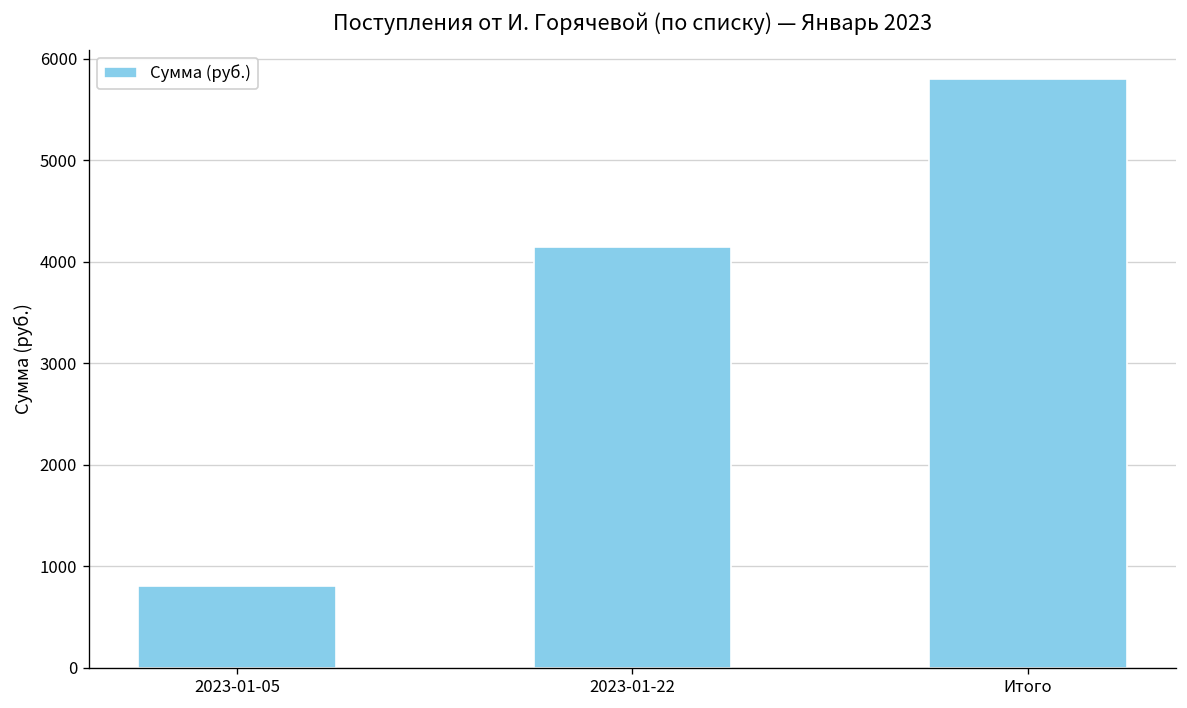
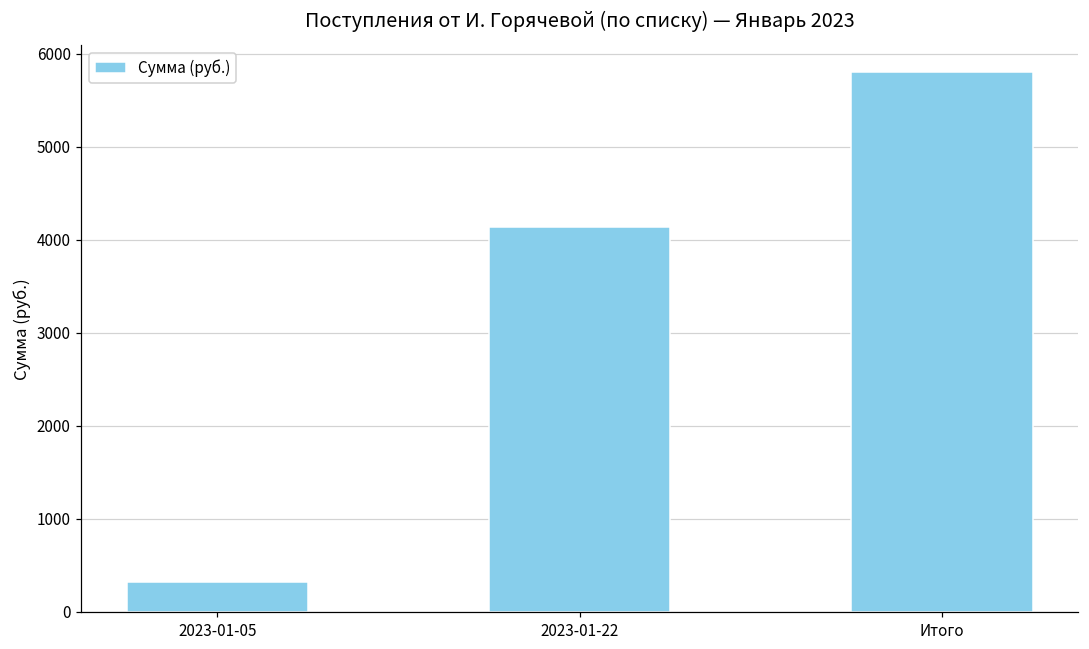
  {
-   "2023-01-05": 800,
+   "2023-01-05": 300,
    "2023-01-22": 4100,
    "Итого": 5800
  }
